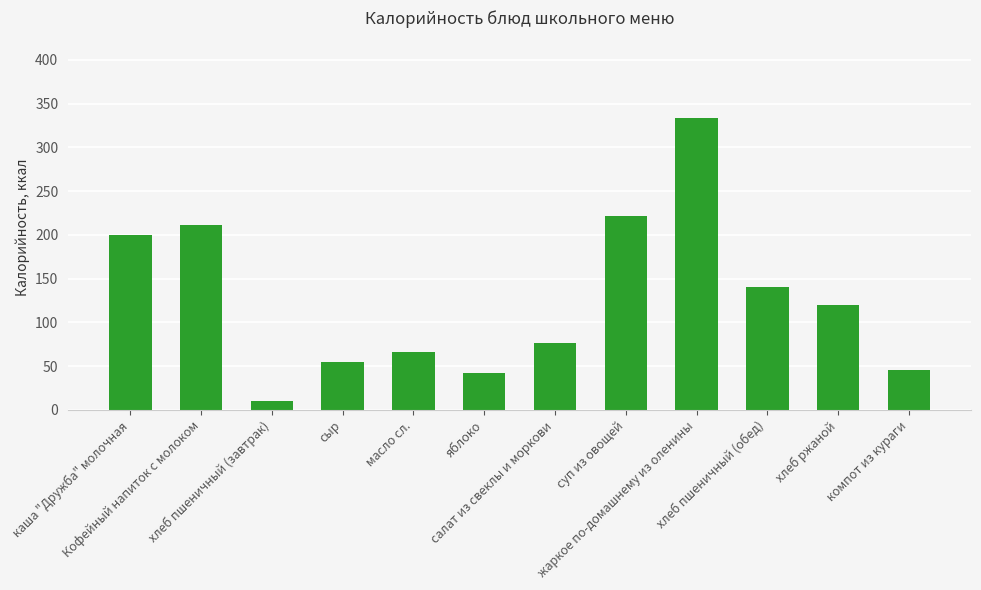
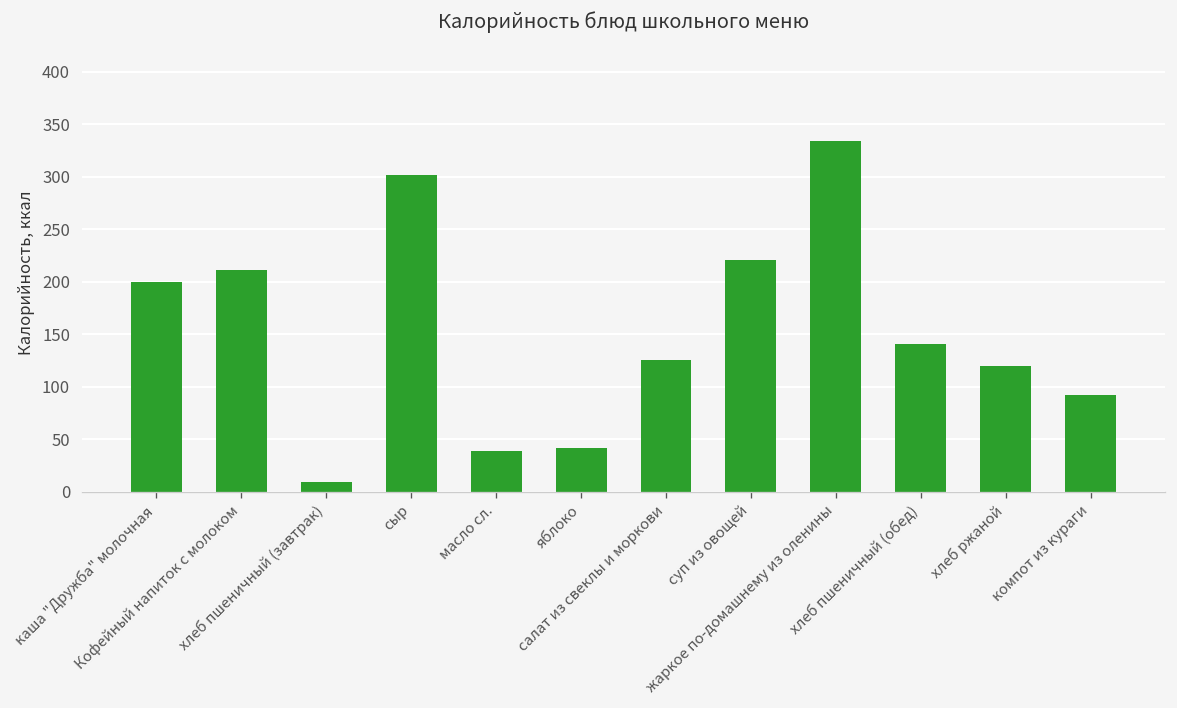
  {
    "каша \"Дружба\" молочная": 200,
    "Кофейный напиток с молоком": 210,
    "хлеб пшеничный (завтрак)": 10,
-   "сыр": 50,
-   "масло сл.": 70,
+   "сыр": 300,
+   "масло сл.": 40,
    "яблоко": 40,
-   "салат из свеклы и моркови": 80,
+   "салат из свеклы и моркови": 130,
    "суп из овощей": 220,
    "жаркое по-домашнему из оленины": 330,
    "хлеб пшеничный (обед)": 140,
    "хлеб ржаной": 120,
-   "компот из кураги": 50
+   "компот из кураги": 90
  }
